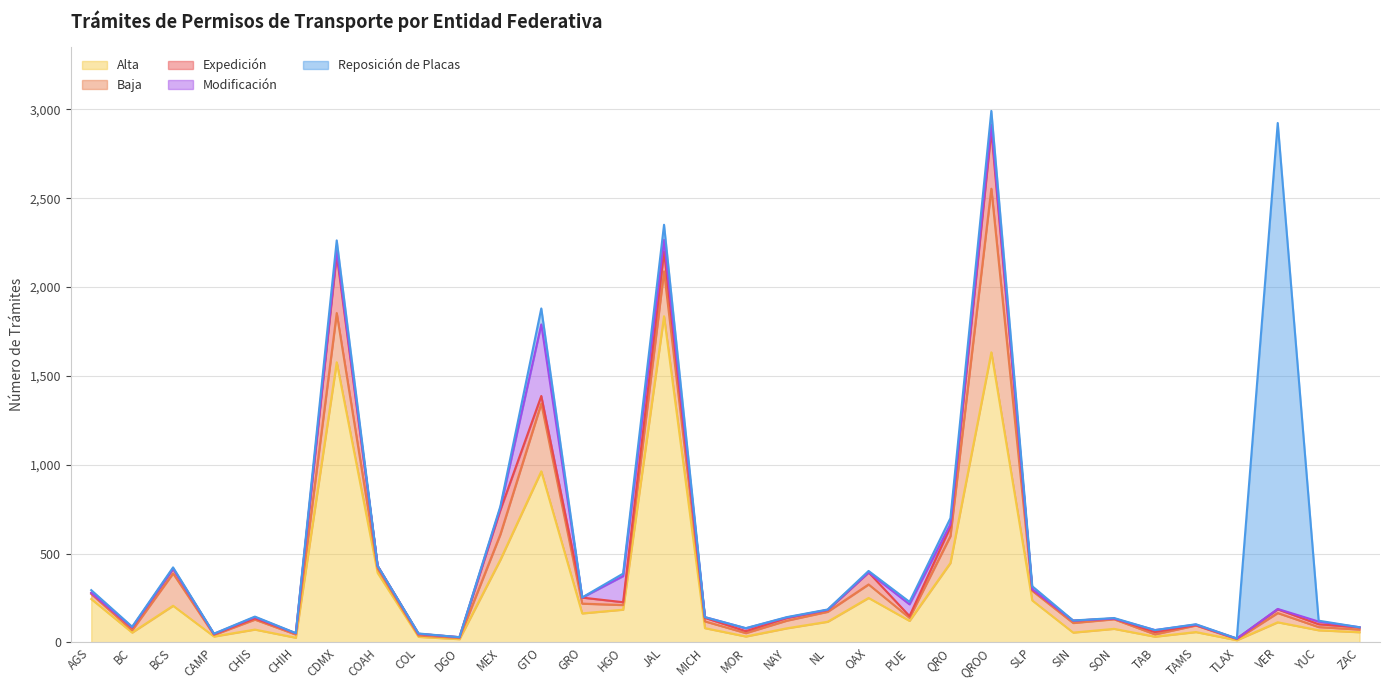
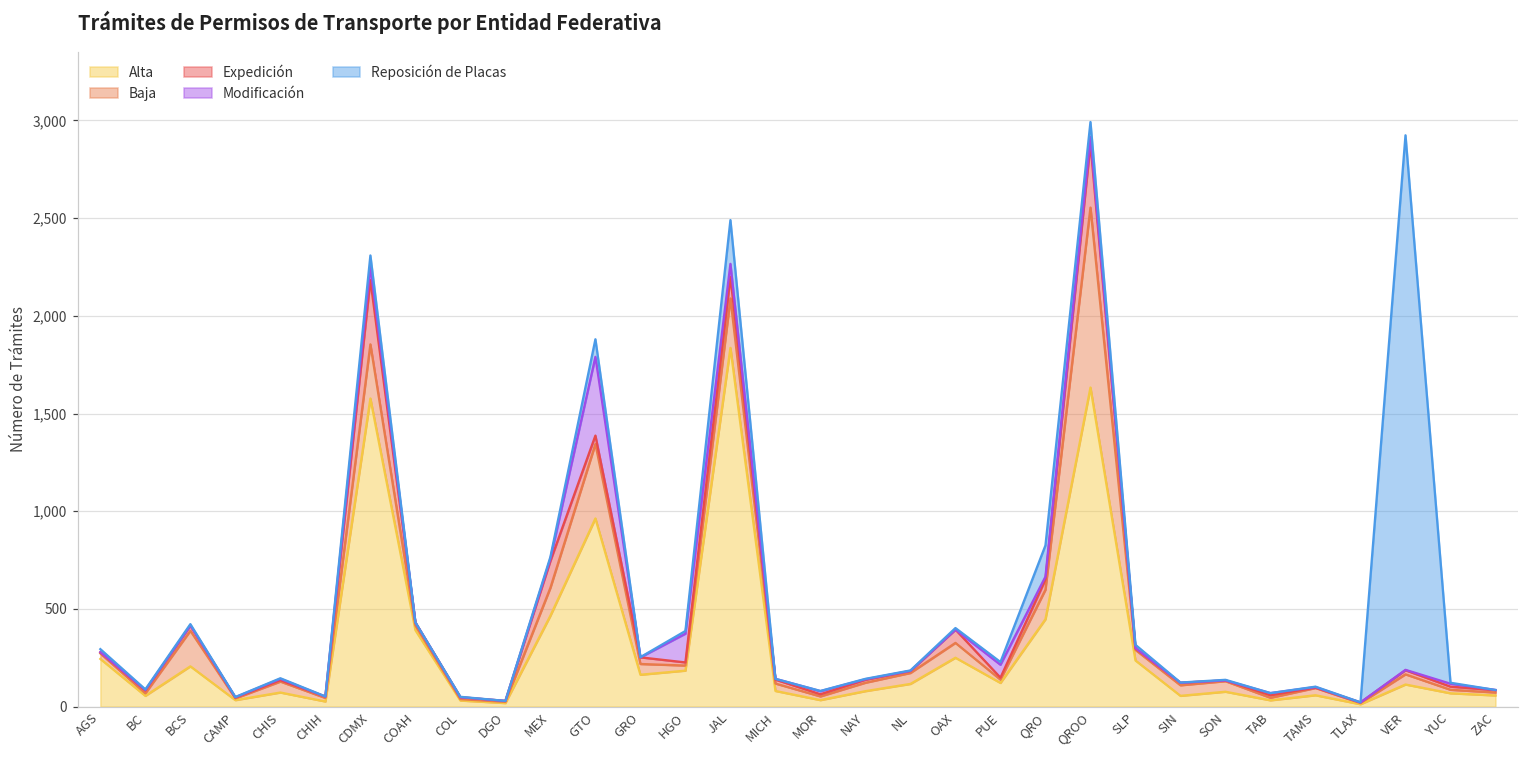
  {
    "Modificación": {
-     "CDMX": "20",
+     "CDMX": "70",
      "GTO": "400",
      "JAL": "70",
      "QRO": "20",
      "QROO": "30"
    },
    "Reposición de Placas": {
      "AGS": "20",
      "CDMX": "60",
      "GTO": "90",
-     "JAL": "90",
-     "QRO": "30",
+     "JAL": "220",
+     "QRO": "160",
      "QROO": "80",
      "SLP": "20",
      "VER": "2,740"
    }
  }
